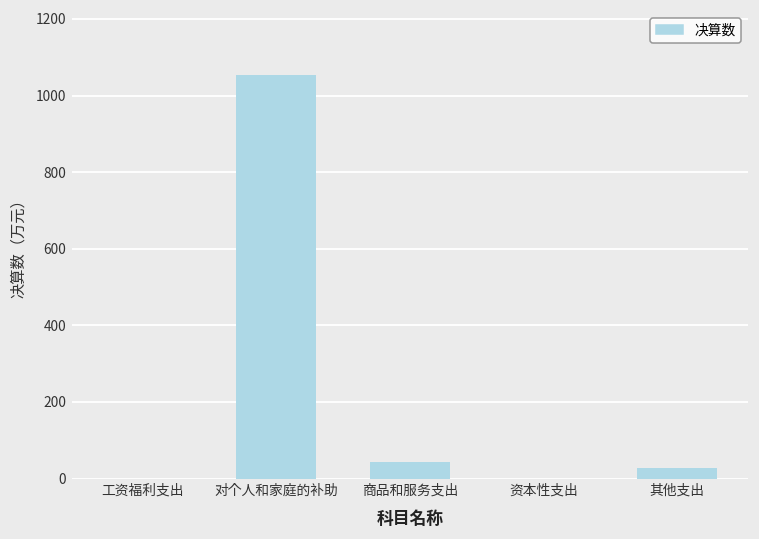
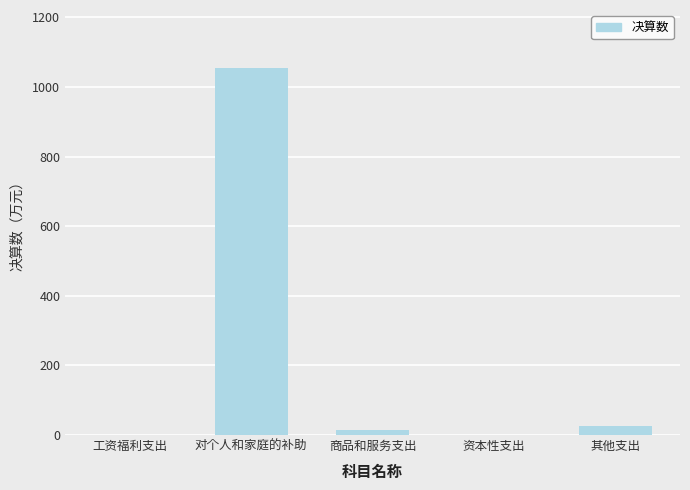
  {
    "工资福利支出": 0,
    "对个人和家庭的补助": 1050,
-   "商品和服务支出": 40,
+   "商品和服务支出": 10,
    "资本性支出": 0,
    "其他支出": 30
  }
